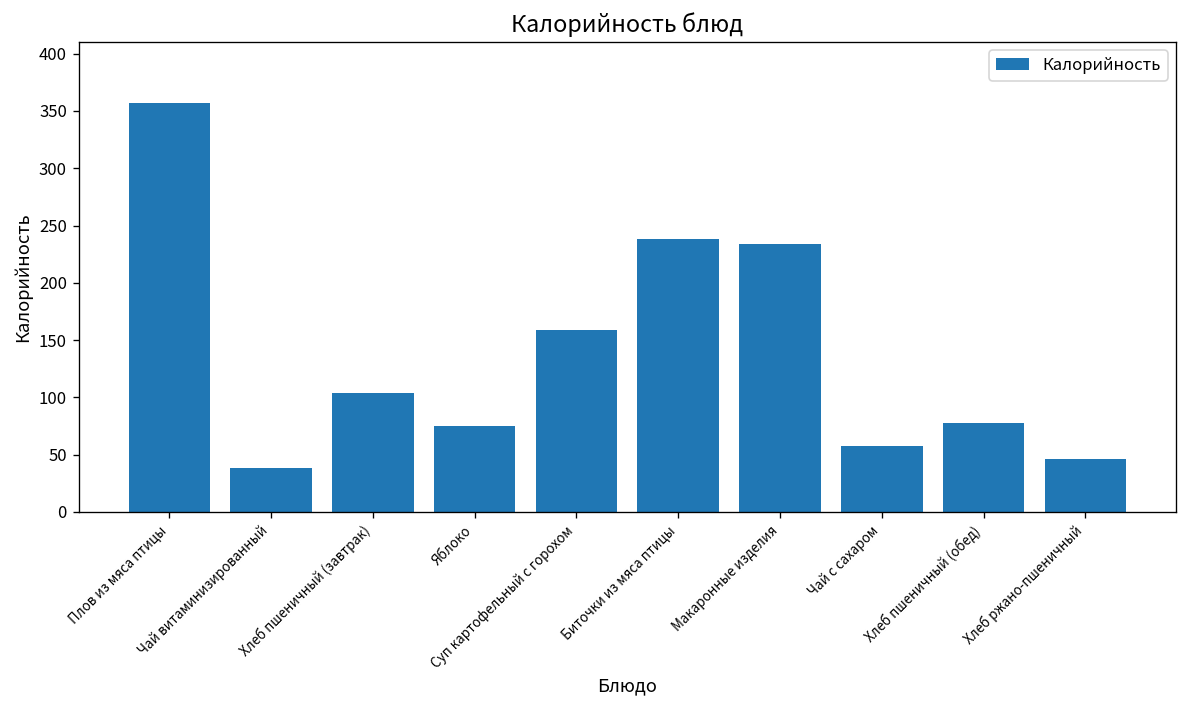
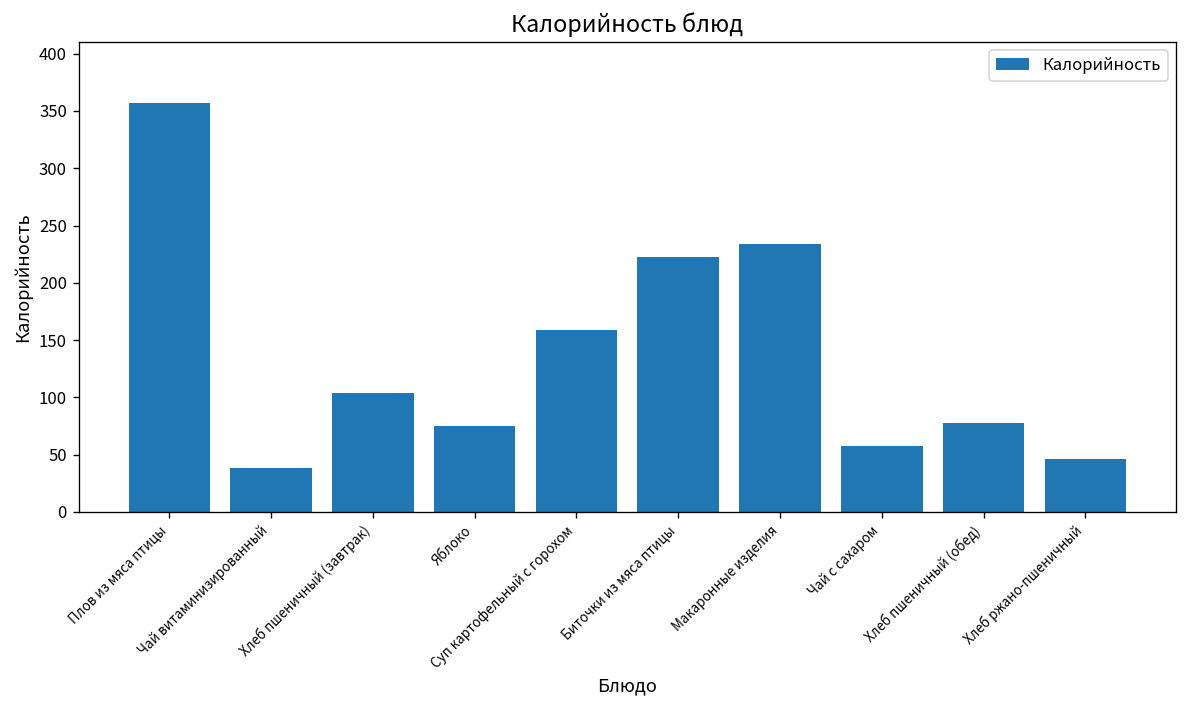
  {
    "Плов из мяса птицы": 360,
    "Чай витаминизированный": 40,
    "Хлеб пшеничный (завтрак)": 100,
    "Яблоко": 70,
    "Суп картофельный с горохом": 160,
-   "Биточки из мяса птицы": 240,
+   "Биточки из мяса птицы": 220,
    "Макаронные изделия": 230,
    "Чай с сахаром": 60,
    "Хлеб пшеничный (обед)": 80,
    "Хлеб ржано-пшеничный": 50
  }
